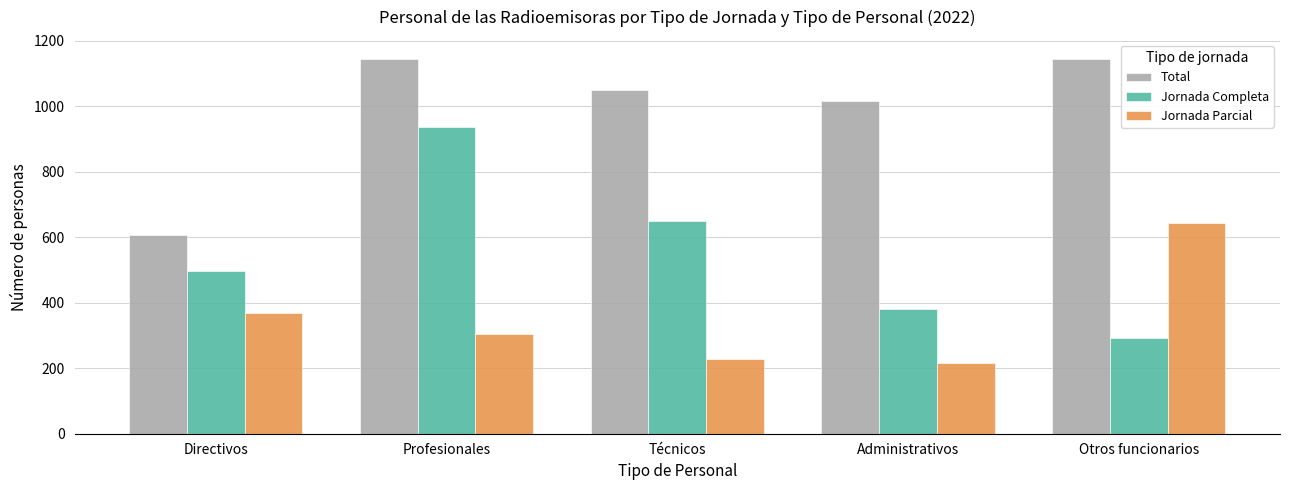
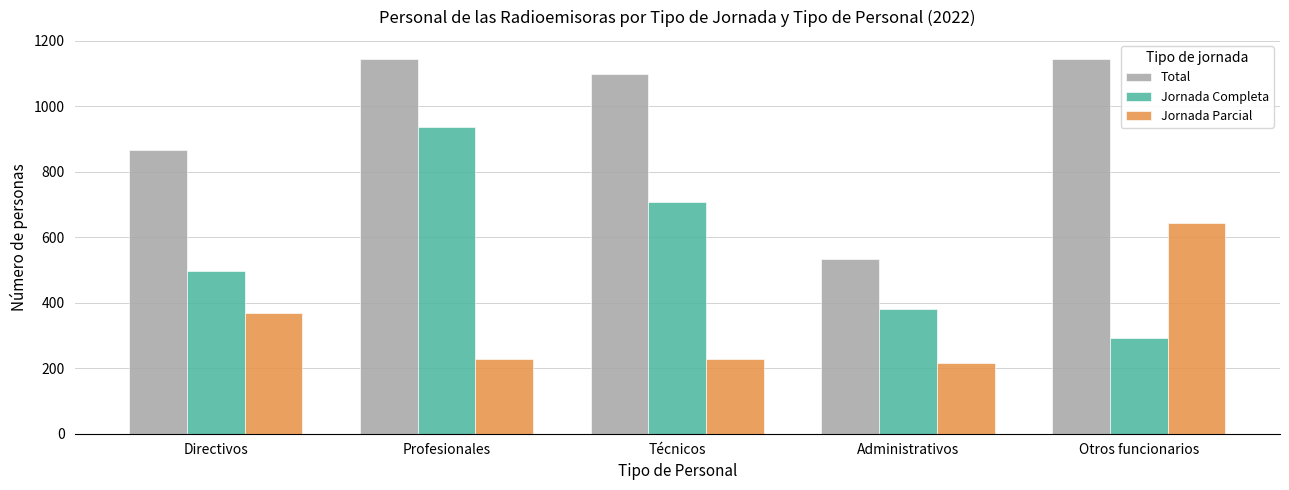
  {
    "Total": {
-     "Directivos": 610,
+     "Directivos": 870,
      "Profesionales": 1150,
-     "Técnicos": 1050,
-     "Administrativos": 1020,
+     "Técnicos": 1100,
+     "Administrativos": 530,
      "Otros funcionarios": 1140
    },
    "Jornada Completa": {
      "Directivos": 500,
      "Profesionales": 940,
-     "Técnicos": 650,
+     "Técnicos": 710,
      "Administrativos": 380,
      "Otros funcionarios": 290
    },
    "Jornada Parcial": {
      "Directivos": 370,
-     "Profesionales": 300,
+     "Profesionales": 230,
      "Técnicos": 230,
      "Administrativos": 220,
      "Otros funcionarios": 640
    }
  }
